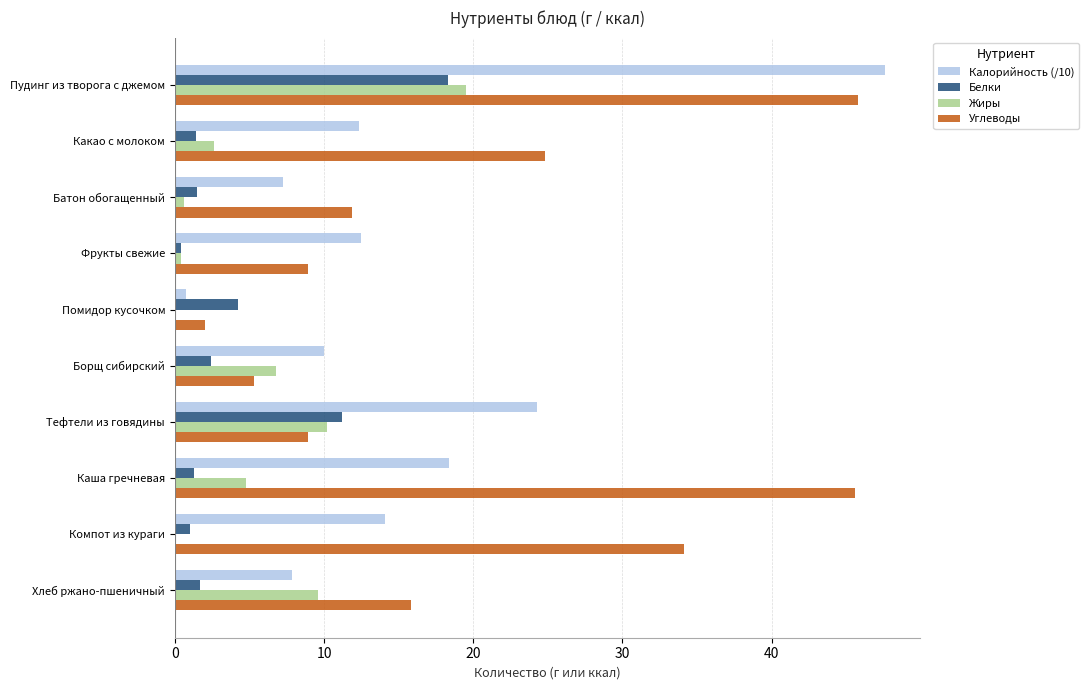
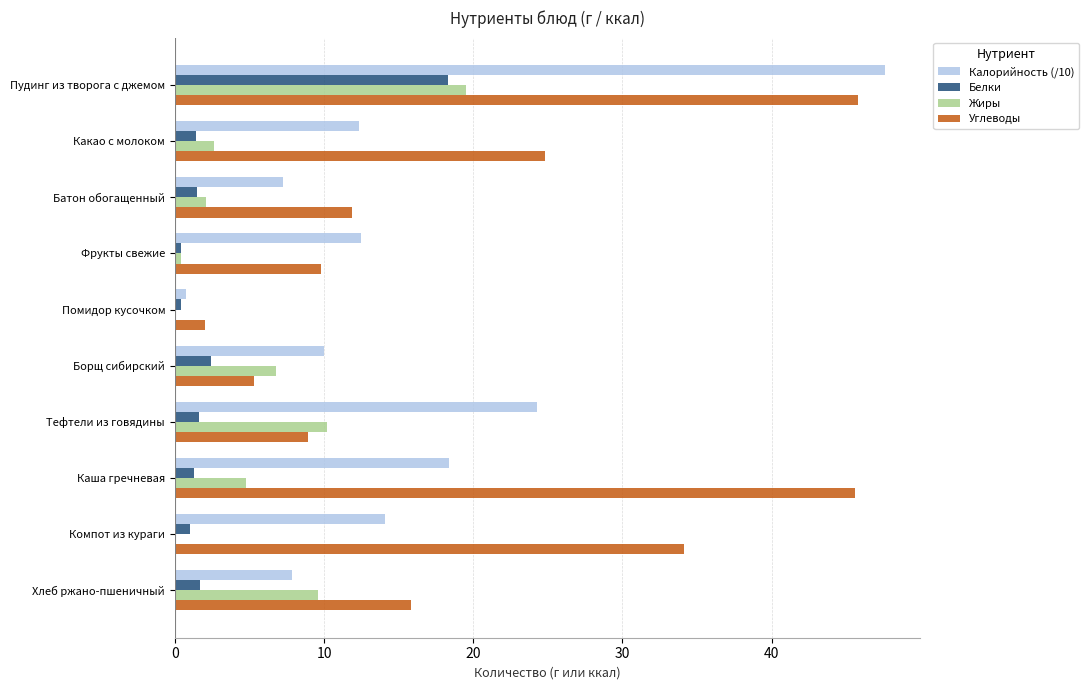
  {
    "Калорийность (/10)": {
      "Пудинг из творога с джемом": 47.6,
      "Какао с молоком": 12.4,
      "Батон обогащенный": 7.3,
      "Фрукты свежие": 12.5,
      "Помидор кусочком": 0.8,
      "Борщ сибирский": 10.0,
      "Тефтели из говядины": 24.3,
      "Каша гречневая": 18.4,
      "Компот из кураги": 14.1,
      "Хлеб ржано-пшеничный": 7.8
    },
    "Белки": {
      "Пудинг из творога с джемом": 18.3,
      "Какао с молоком": 1.4,
      "Батон обогащенный": 1.5,
      "Фрукты свежие": 0.4,
-     "Помидор кусочком": 4.2,
+     "Помидор кусочком": 0.4,
      "Борщ сибирский": 2.4,
-     "Тефтели из говядины": 11.2,
+     "Тефтели из говядины": 1.6,
      "Каша гречневая": 1.3,
      "Компот из кураги": 1.0,
      "Хлеб ржано-пшеничный": 1.7
    },
    "Жиры": {
      "Пудинг из творога с джемом": 19.5,
      "Какао с молоком": 2.6,
-     "Батон обогащенный": 0.6,
+     "Батон обогащенный": 2.1,
      "Фрукты свежие": 0.4,
      "Помидор кусочком": 0.0,
      "Борщ сибирский": 6.8,
      "Тефтели из говядины": 10.2,
      "Каша гречневая": 4.8,
      "Хлеб ржано-пшеничный": 9.6
    },
    "Углеводы": {
      "Пудинг из творога с джемом": 45.8,
      "Какао с молоком": 24.8,
      "Батон обогащенный": 11.9,
-     "Фрукты свежие": 8.9,
+     "Фрукты свежие": 9.8,
      "Помидор кусочком": 2.0,
      "Борщ сибирский": 5.3,
      "Тефтели из говядины": 8.9,
      "Каша гречневая": 45.6,
      "Компот из кураги": 34.1,
      "Хлеб ржано-пшеничный": 15.8
    }
  }
